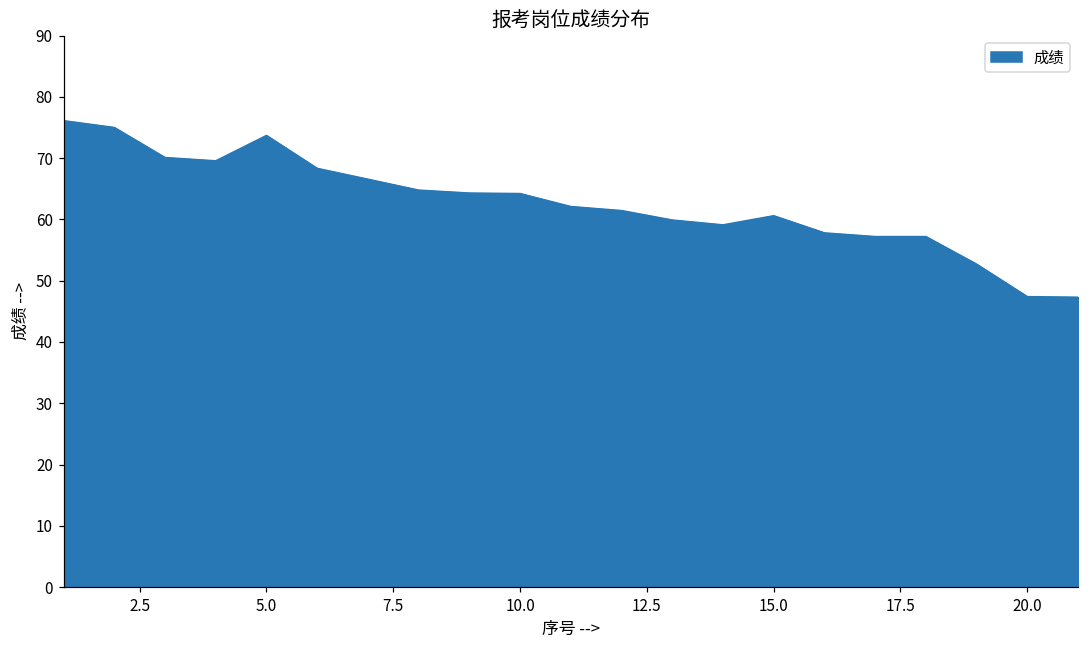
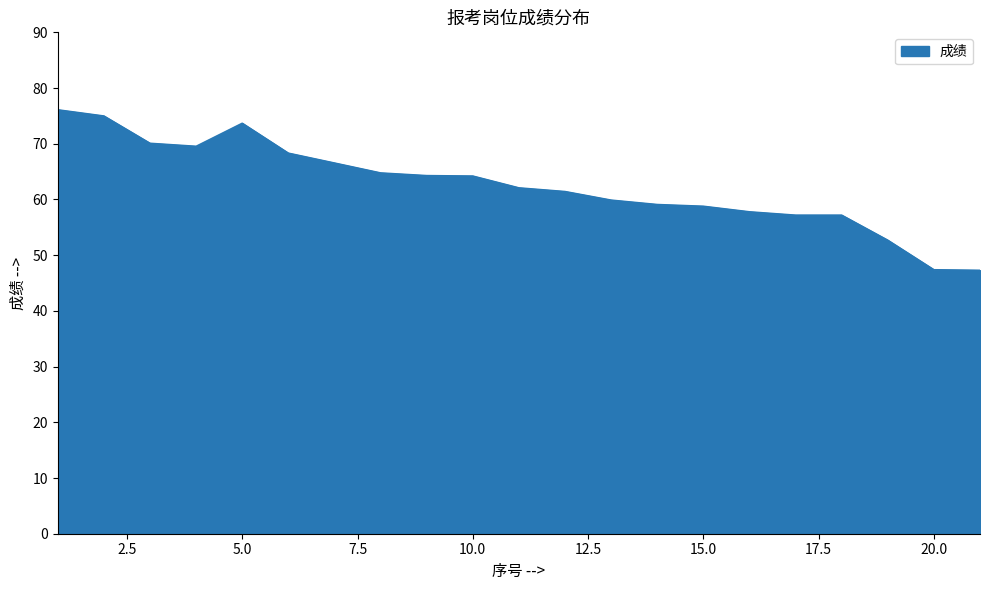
  {
    "5.0": 74,
    "10.0": 64,
-   "15.0": 61,
+   "15.0": 59,
    "20.0": 47
  }
